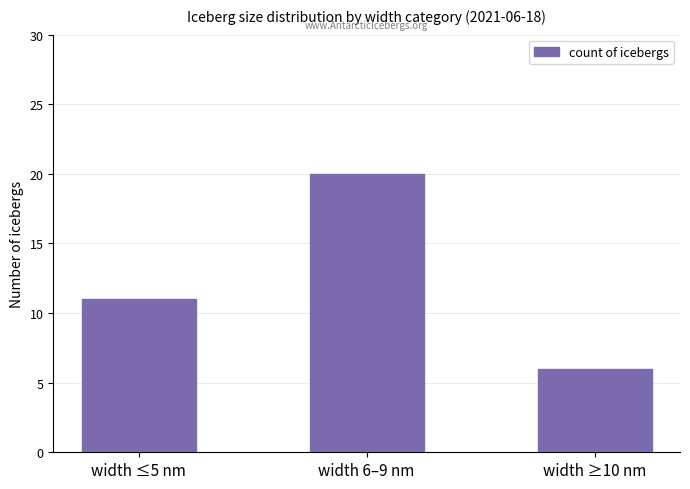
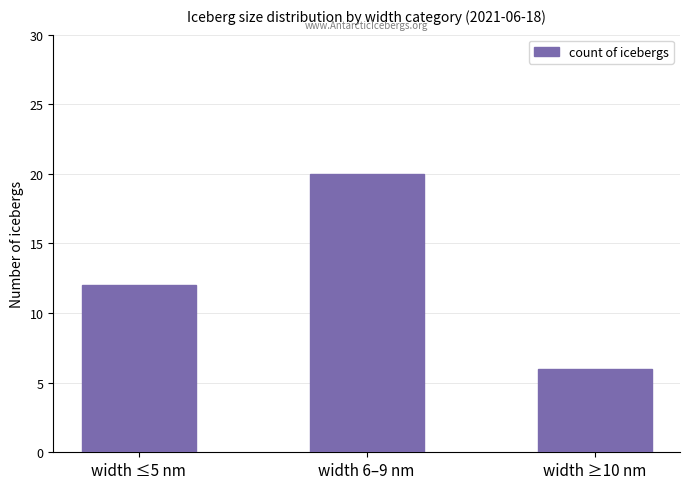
  {
-   "width ≤5 nm": 11,
+   "width ≤5 nm": 12,
    "width 6–9 nm": 20,
    "width ≥10 nm": 6
  }
